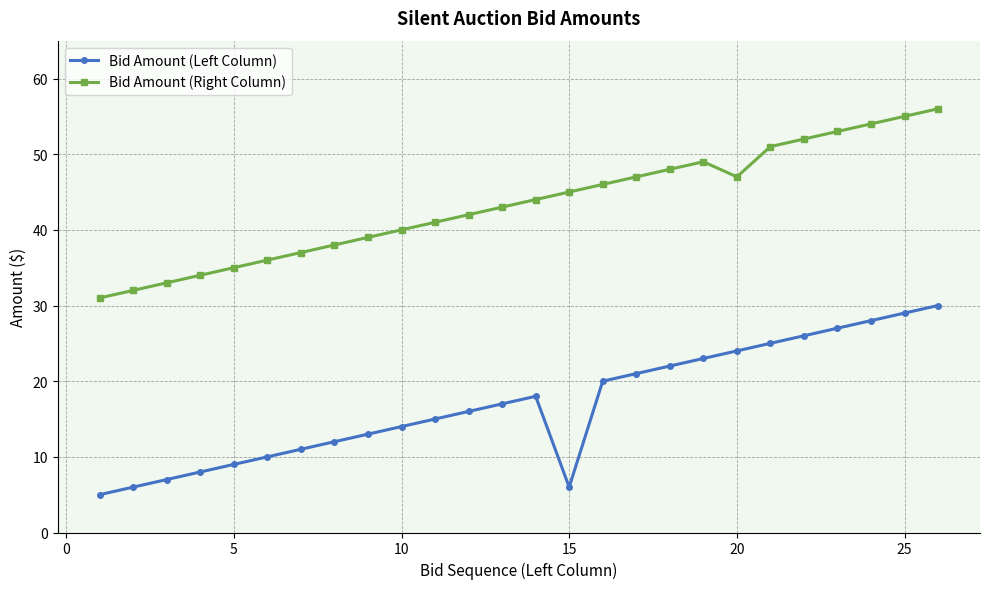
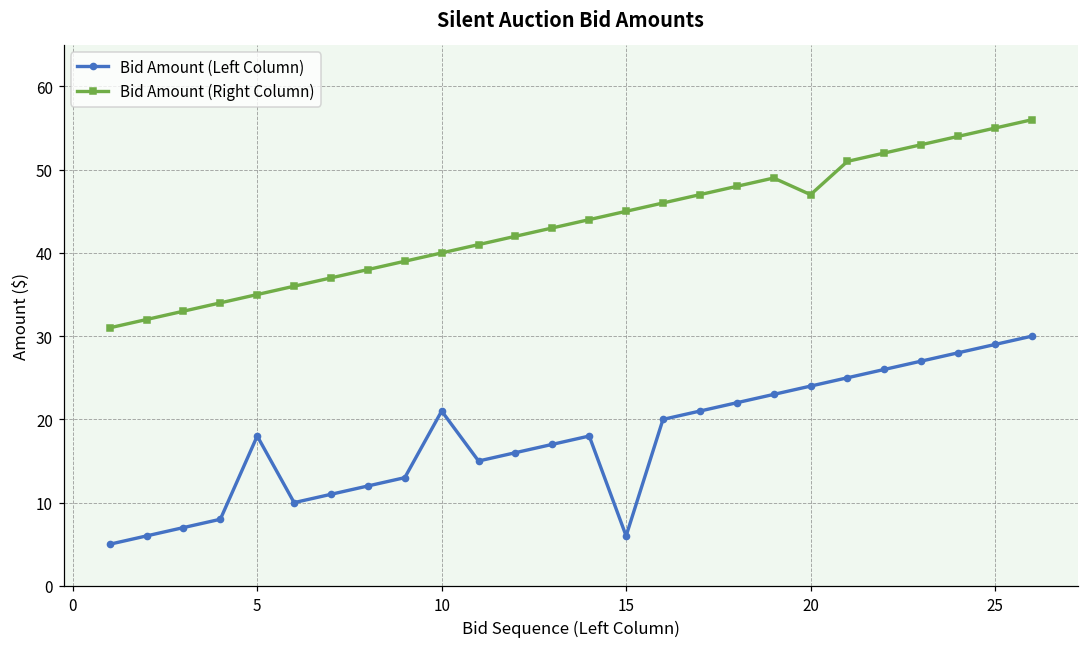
  {
    "Bid Amount (Left Column)": {
-     "5": 9,
-     "10": 14,
+     "5": 18,
+     "10": 21,
      "15": 6,
      "20": 24,
      "25": 29
    },
    "Bid Amount (Right Column)": {
      "5": 35,
      "10": 40,
      "15": 45,
      "20": 47,
      "25": 55
    }
  }
